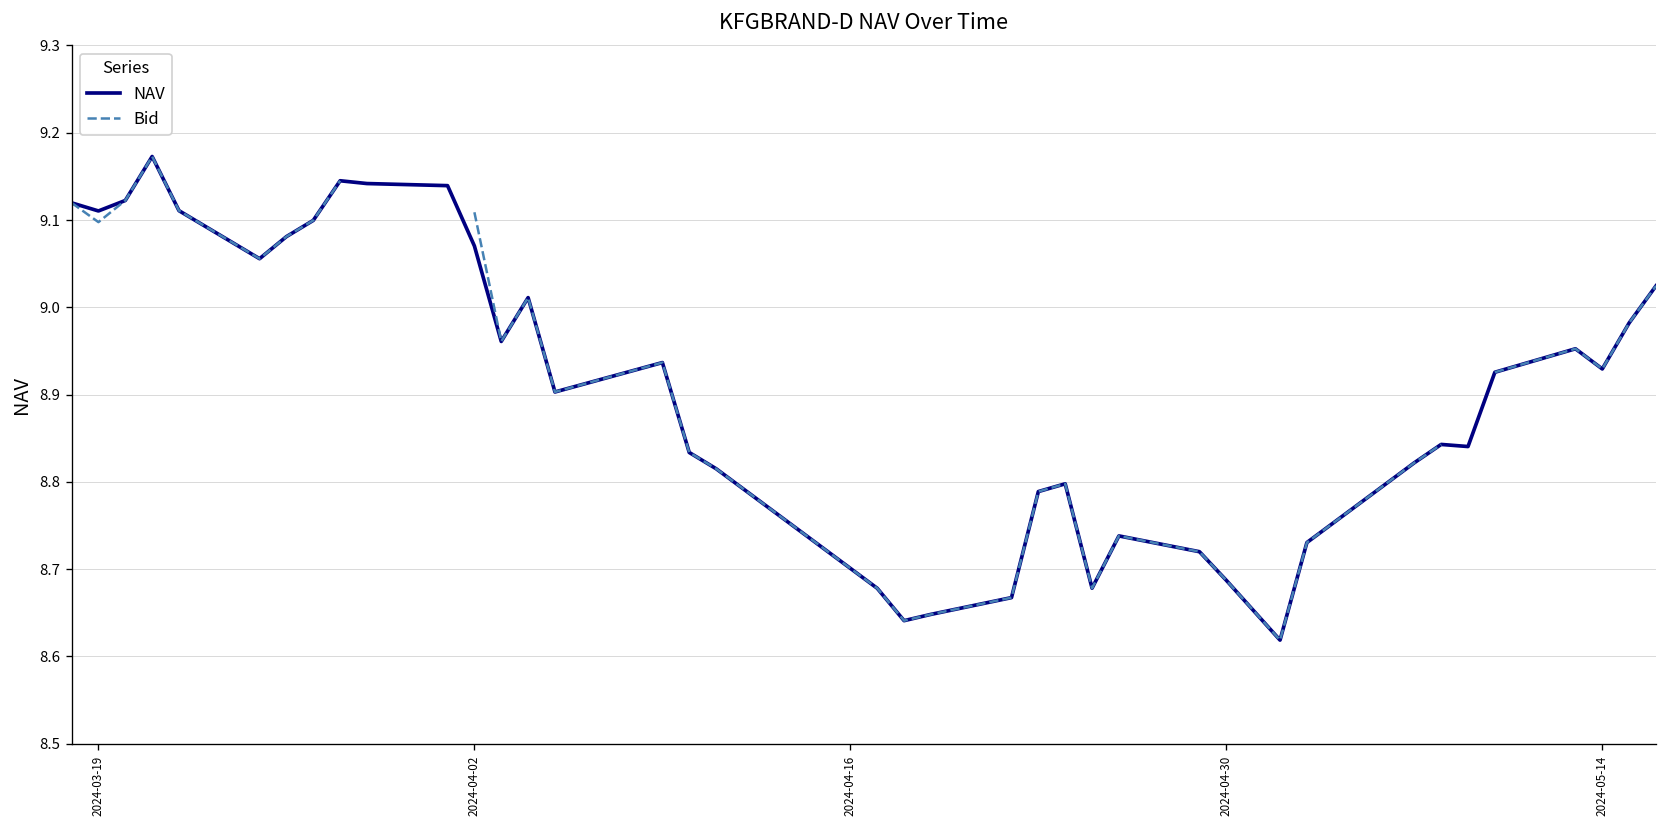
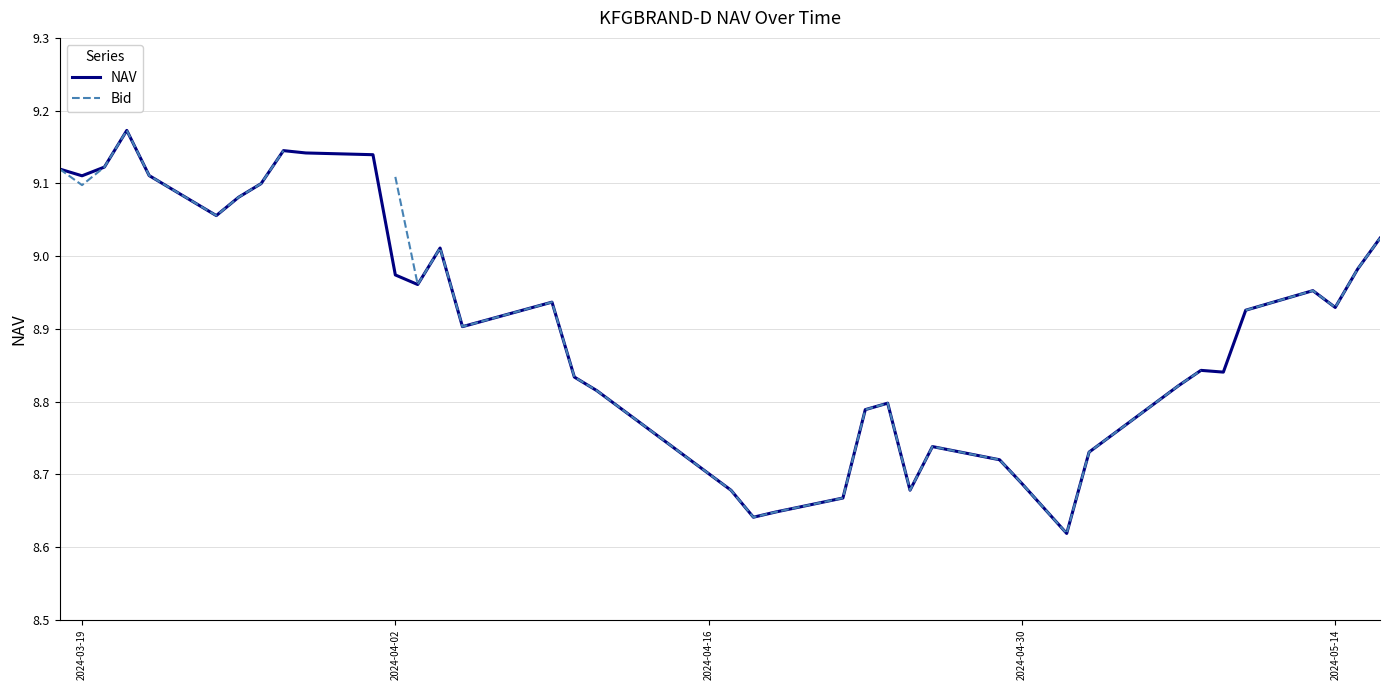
  {
    "NAV": {
      "2024-03-19": 9.11,
-     "2024-04-02": 9.07
+     "2024-04-02": 8.97
    },
    "Bid": {
      "2024-03-19": 9.10,
      "2024-04-02": 9.11
    }
  }
